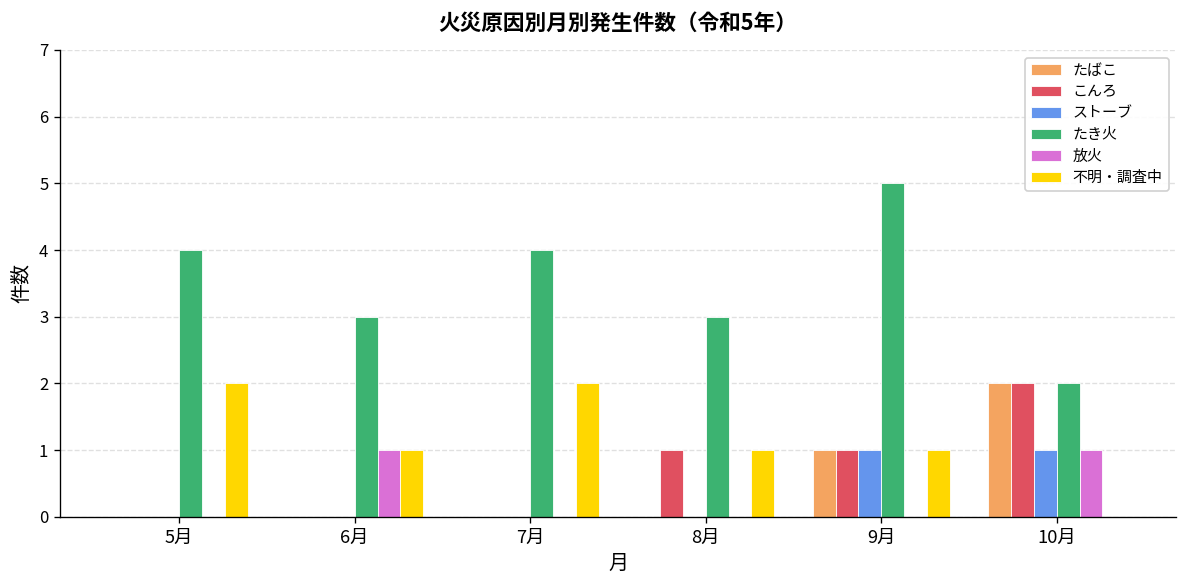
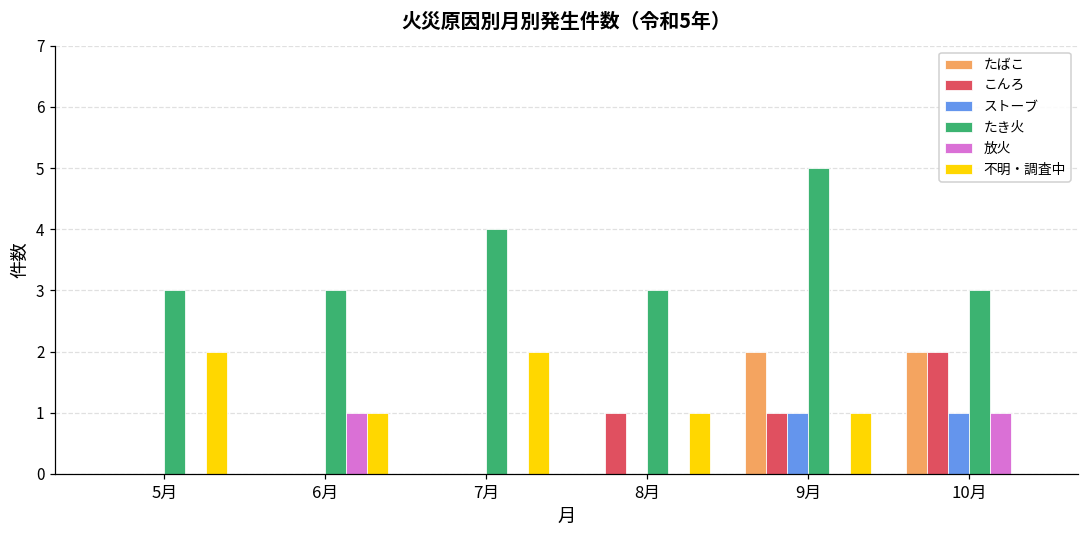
  {
    "たばこ": {
      "5月": 0,
      "6月": 0,
      "7月": 0,
      "8月": 0,
-     "9月": 1,
+     "9月": 2,
      "10月": 2
    },
    "こんろ": {
      "5月": 0,
      "6月": 0,
      "7月": 0,
      "8月": 1,
      "9月": 1,
      "10月": 2
    },
    "ストーブ": {
      "5月": 0,
      "6月": 0,
      "7月": 0,
      "8月": 0,
      "9月": 1,
      "10月": 1
    },
    "たき火": {
-     "5月": 4,
+     "5月": 3,
      "6月": 3,
      "7月": 4,
      "8月": 3,
      "9月": 5,
-     "10月": 2
+     "10月": 3
    },
    "放火": {
      "5月": 0,
      "6月": 1,
      "7月": 0,
      "8月": 0,
      "9月": 0,
      "10月": 1
    },
    "不明・調査中": {
      "5月": 2,
      "6月": 1,
      "7月": 2,
      "8月": 1,
      "9月": 1,
      "10月": 0
    }
  }
